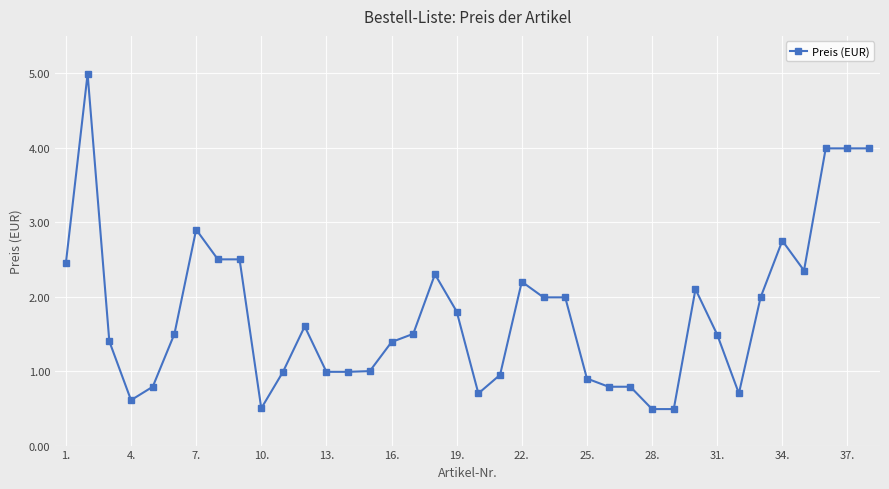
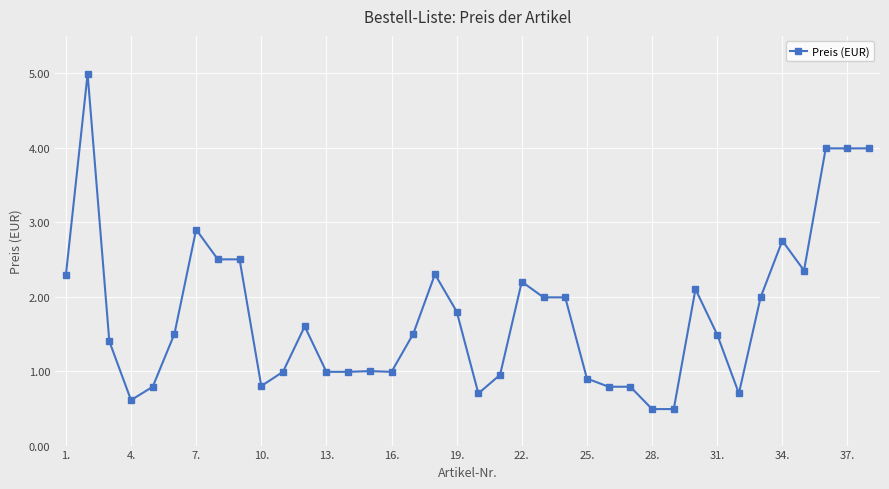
  {
-   "1.": 2.5,
+   "1.": 2.3,
    "4.": 0.6,
    "7.": 2.9,
-   "10.": 0.5,
+   "10.": 0.8,
    "13.": 1.0,
-   "16.": 1.4,
+   "16.": 1.0,
    "19.": 1.8,
    "22.": 2.2,
    "25.": 0.9,
    "28.": 0.5,
    "31.": 1.5,
    "34.": 2.8,
    "37.": 4.0
  }
